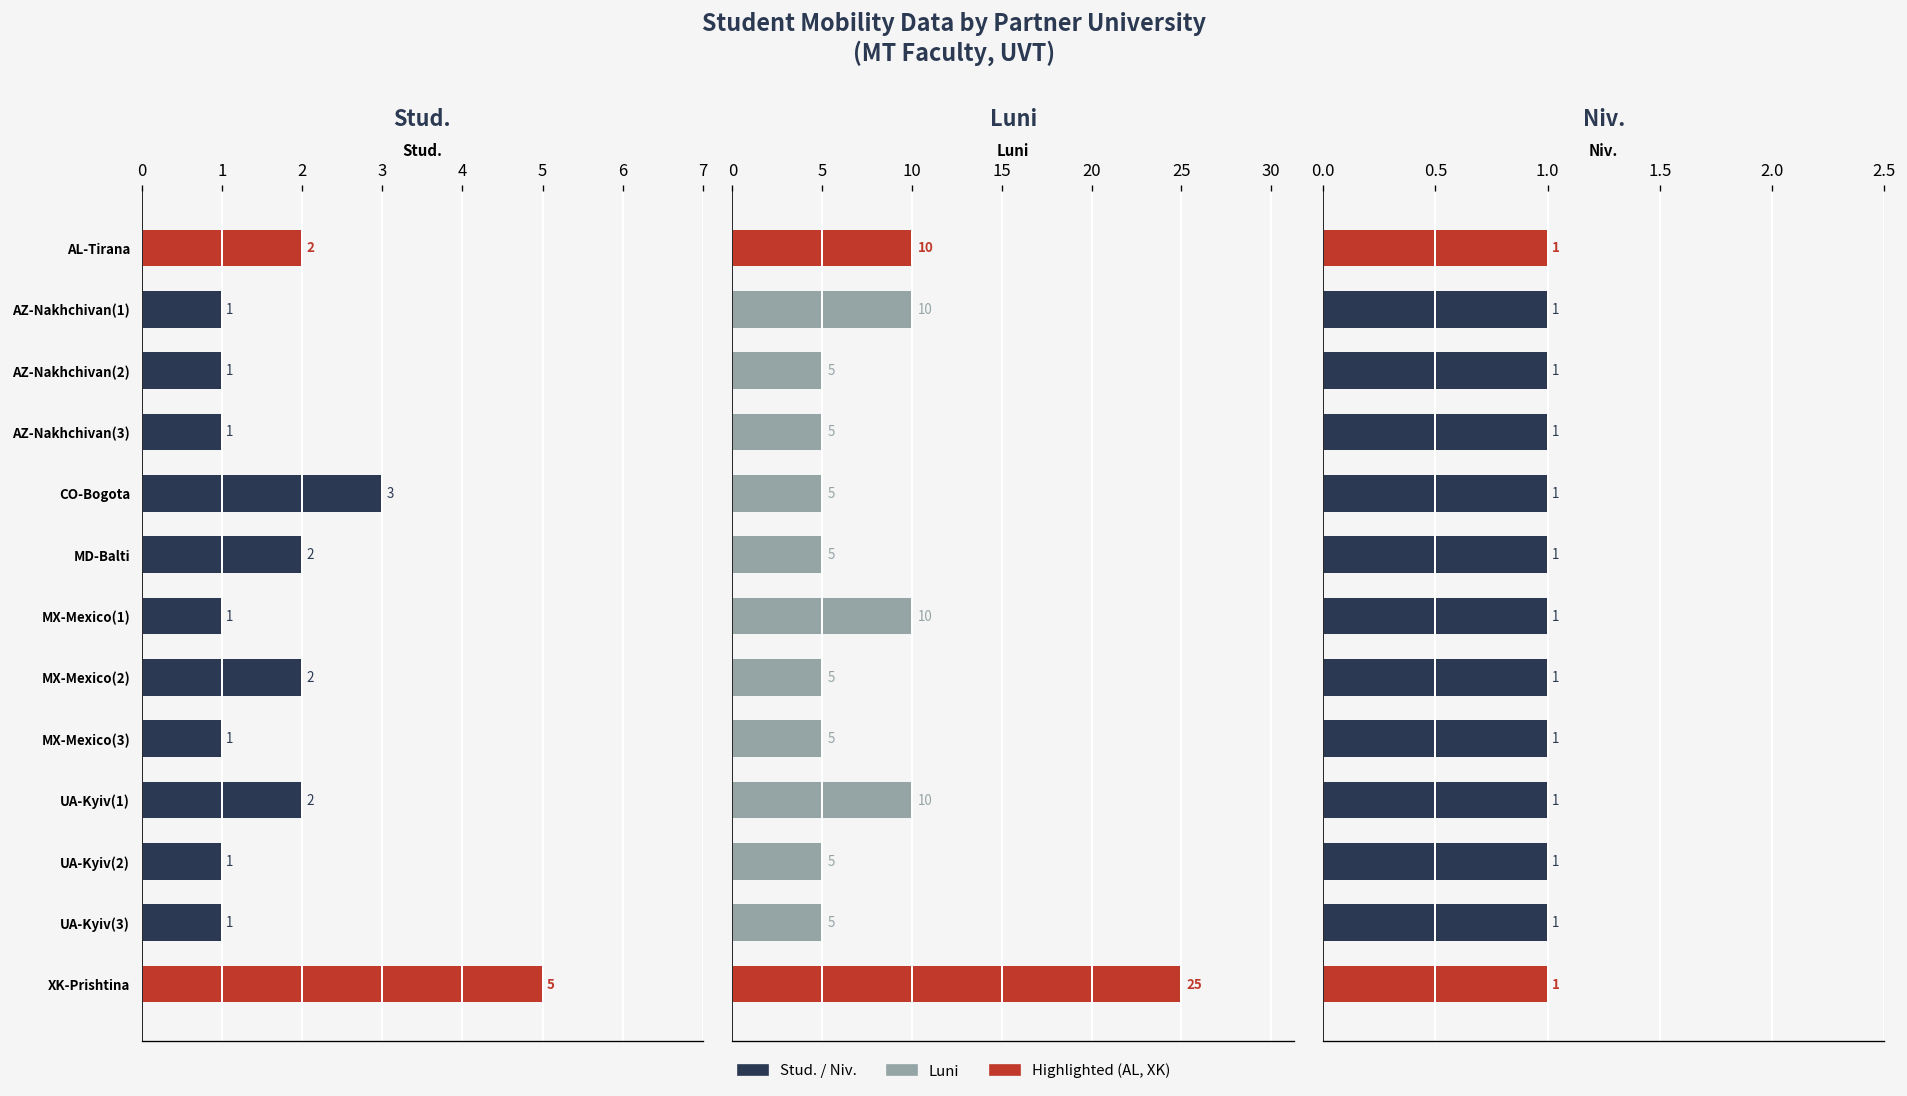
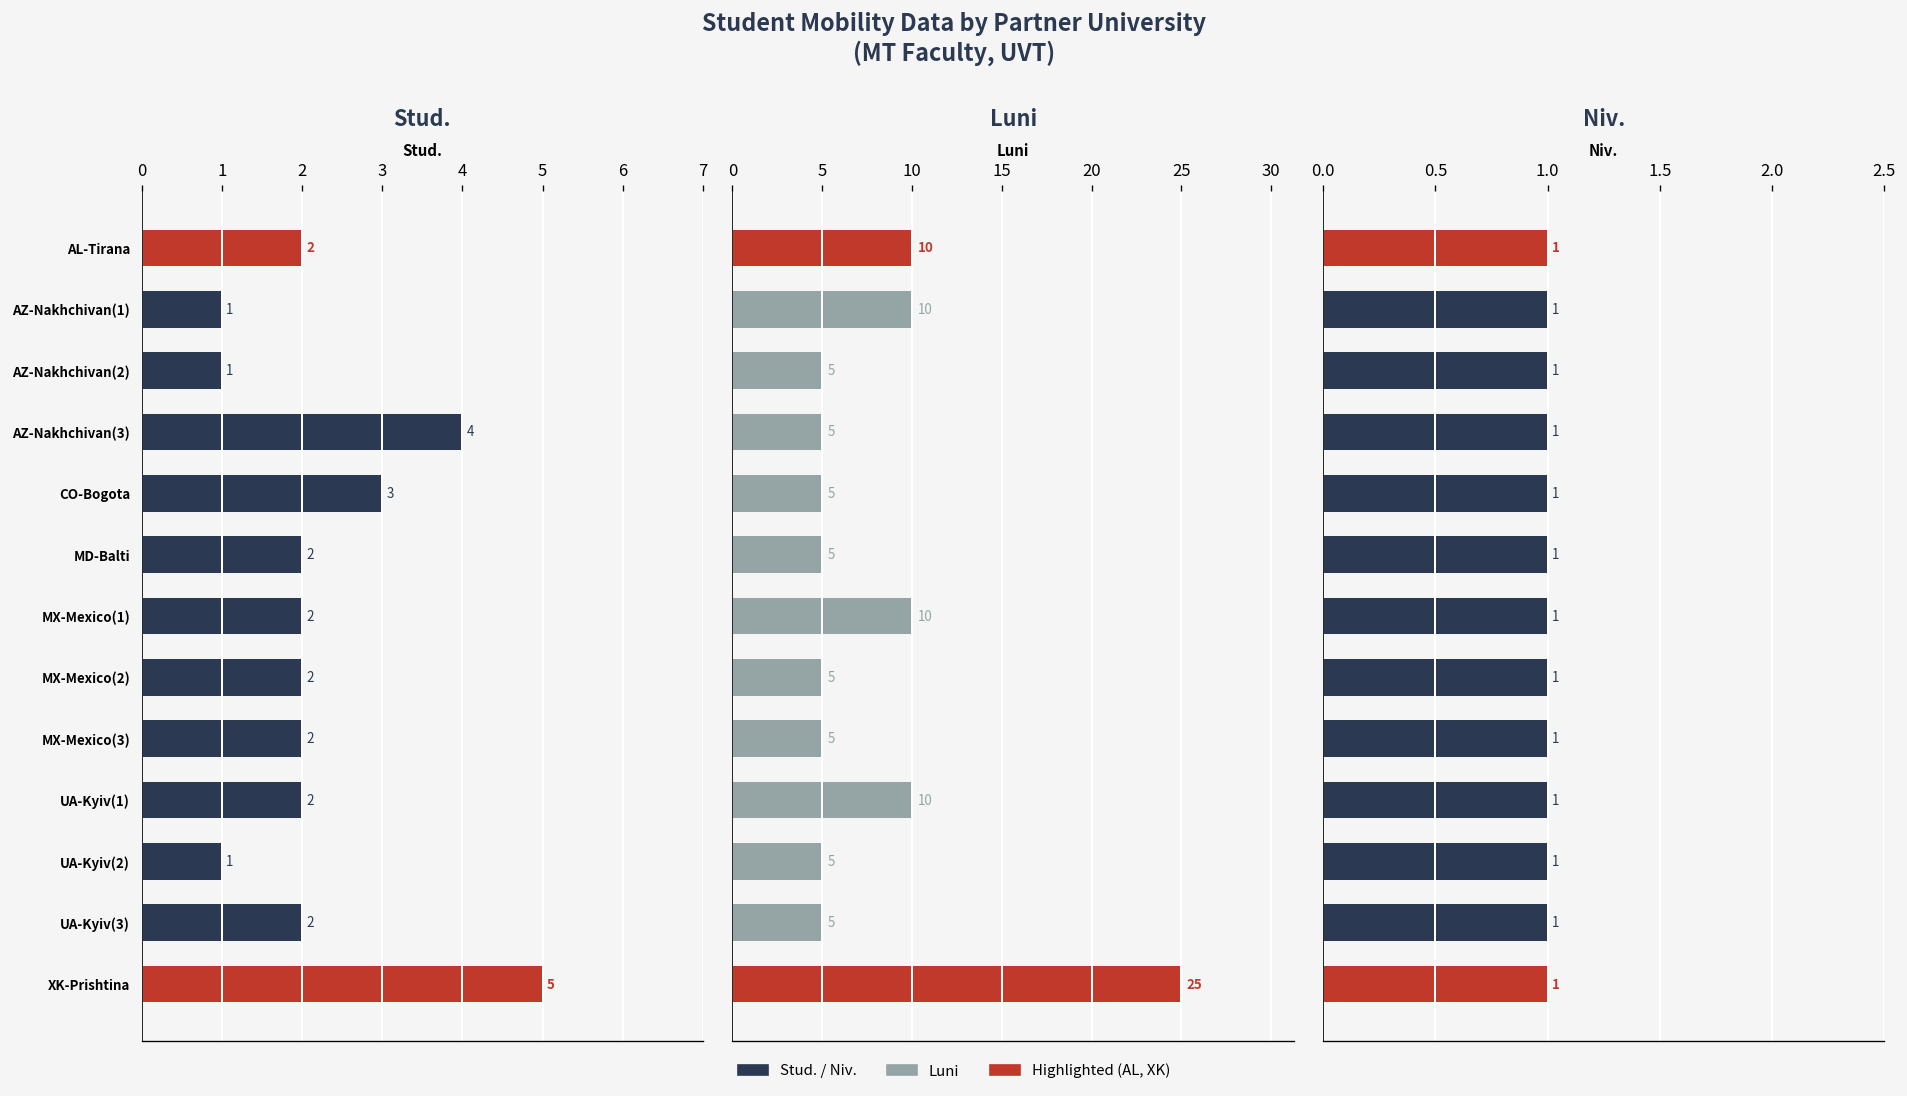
  {
    "Stud.": {
      "AL-Tirana": 2,
      "AZ-Nakhchivan(1)": 1,
      "AZ-Nakhchivan(2)": 1,
-     "AZ-Nakhchivan(3)": 1,
+     "AZ-Nakhchivan(3)": 4,
      "CO-Bogota": 3,
      "MD-Balti": 2,
-     "MX-Mexico(1)": 1,
+     "MX-Mexico(1)": 2,
      "MX-Mexico(2)": 2,
-     "MX-Mexico(3)": 1,
+     "MX-Mexico(3)": 2,
      "UA-Kyiv(1)": 2,
      "UA-Kyiv(2)": 1,
-     "UA-Kyiv(3)": 1,
+     "UA-Kyiv(3)": 2,
      "XK-Prishtina": 5
    }
  }
